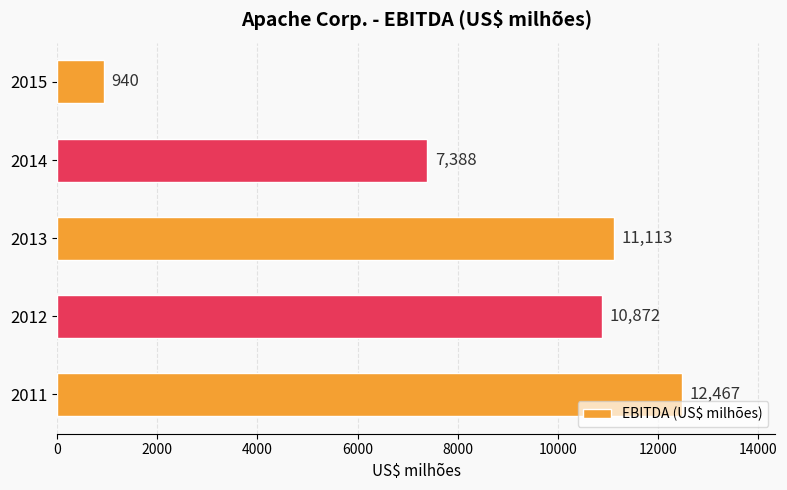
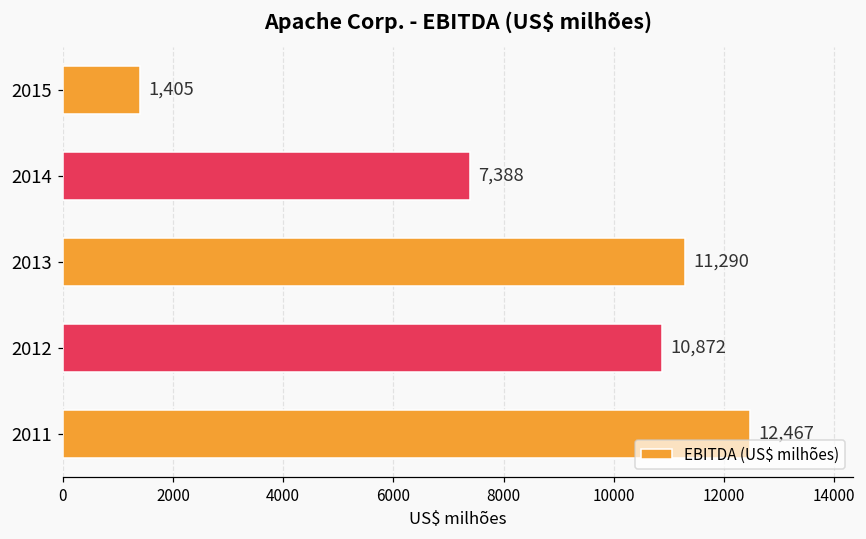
  {
-   "2015": "940",
+   "2015": "1,405",
    "2014": "7,388",
-   "2013": "11,113",
+   "2013": "11,290",
    "2012": "10,872"
  }
